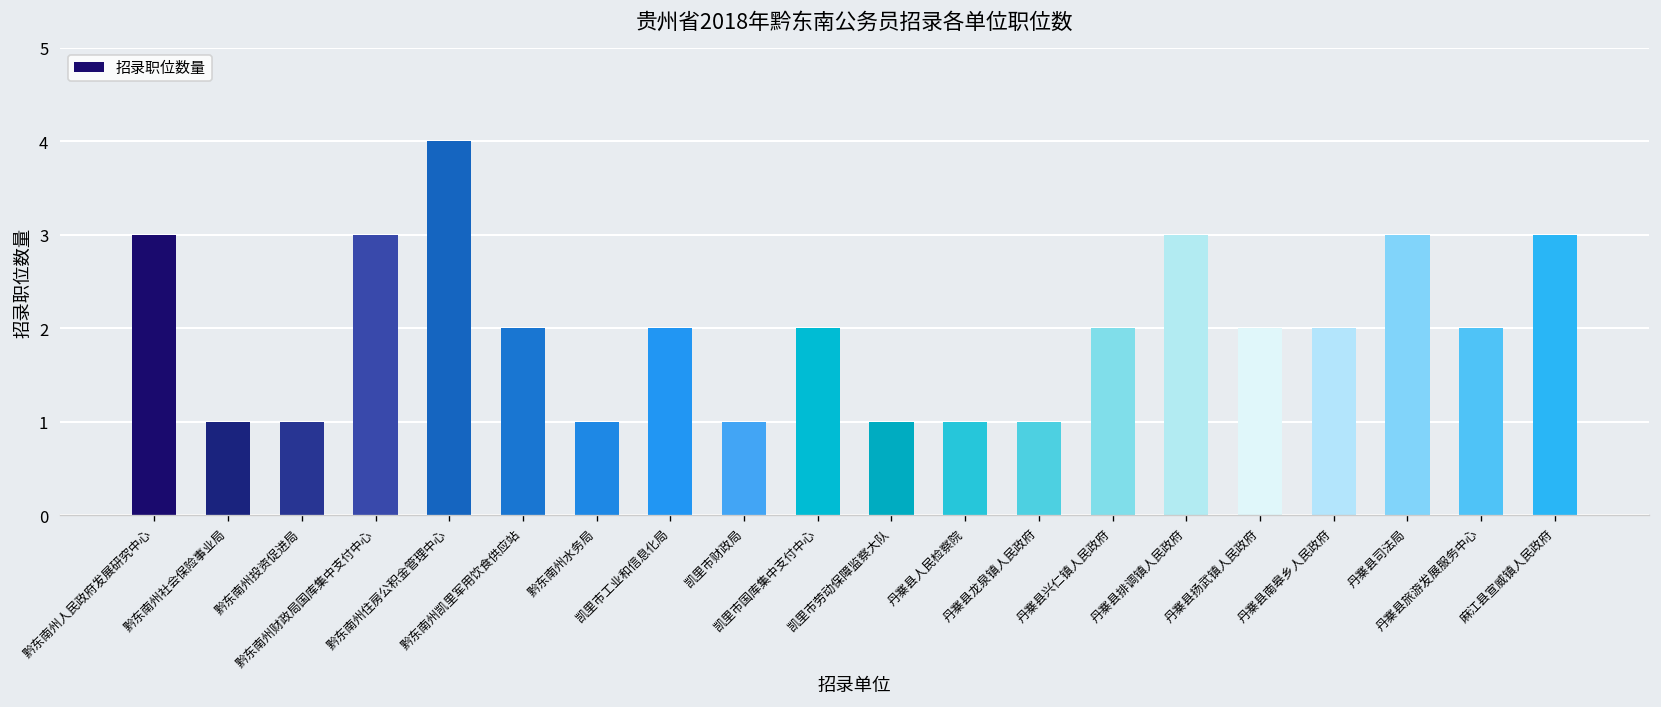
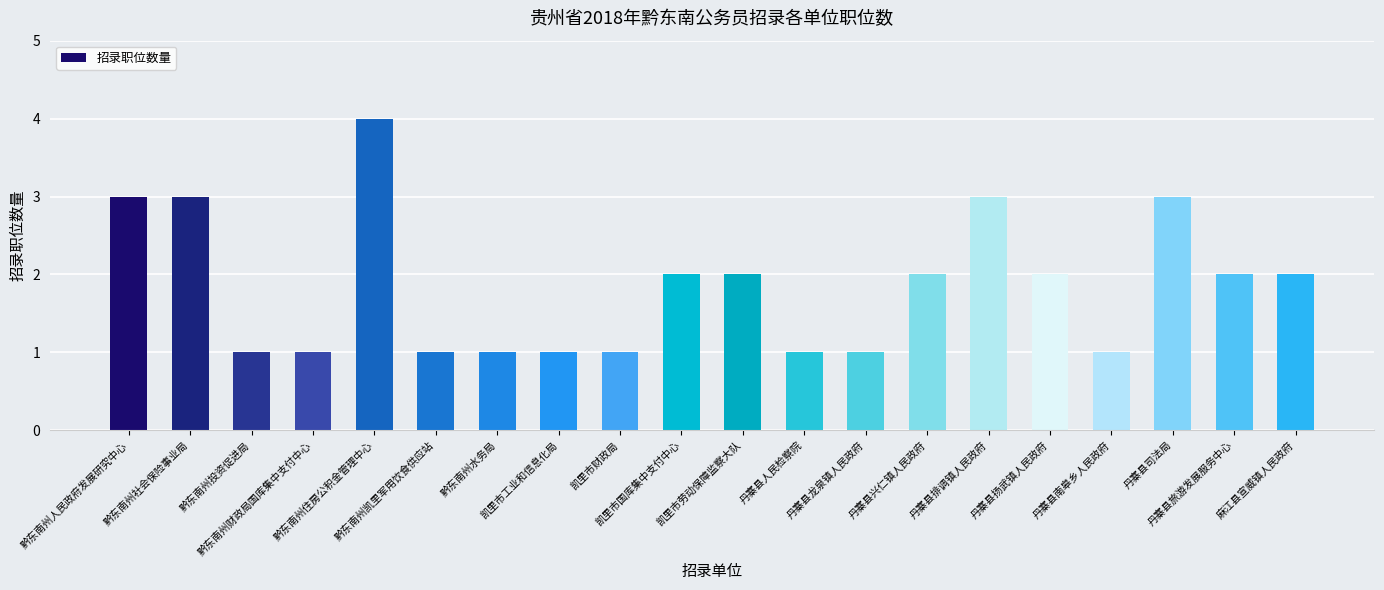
  {
    "黔东南州人民政府发展研究中心": 3,
-   "黔东南州社会保险事业局": 1,
+   "黔东南州社会保险事业局": 3,
    "黔东南州投资促进局": 1,
-   "黔东南州财政局国库集中支付中心": 3,
+   "黔东南州财政局国库集中支付中心": 1,
    "黔东南州住房公积金管理中心": 4,
-   "黔东南州凯里军用饮食供应站": 2,
+   "黔东南州凯里军用饮食供应站": 1,
    "黔东南州水务局": 1,
-   "凯里市工业和信息化局": 2,
+   "凯里市工业和信息化局": 1,
    "凯里市财政局": 1,
    "凯里市国库集中支付中心": 2,
-   "凯里市劳动保障监察大队": 1,
+   "凯里市劳动保障监察大队": 2,
    "丹寨县人民检察院": 1,
    "丹寨县龙泉镇人民政府": 1,
    "丹寨县兴仁镇人民政府": 2,
    "丹寨县排调镇人民政府": 3,
    "丹寨县扬武镇人民政府": 2,
-   "丹寨县南皋乡人民政府": 2,
+   "丹寨县南皋乡人民政府": 1,
    "丹寨县司法局": 3,
    "丹寨县旅游发展服务中心": 2,
-   "麻江县宣威镇人民政府": 3
+   "麻江县宣威镇人民政府": 2
  }
